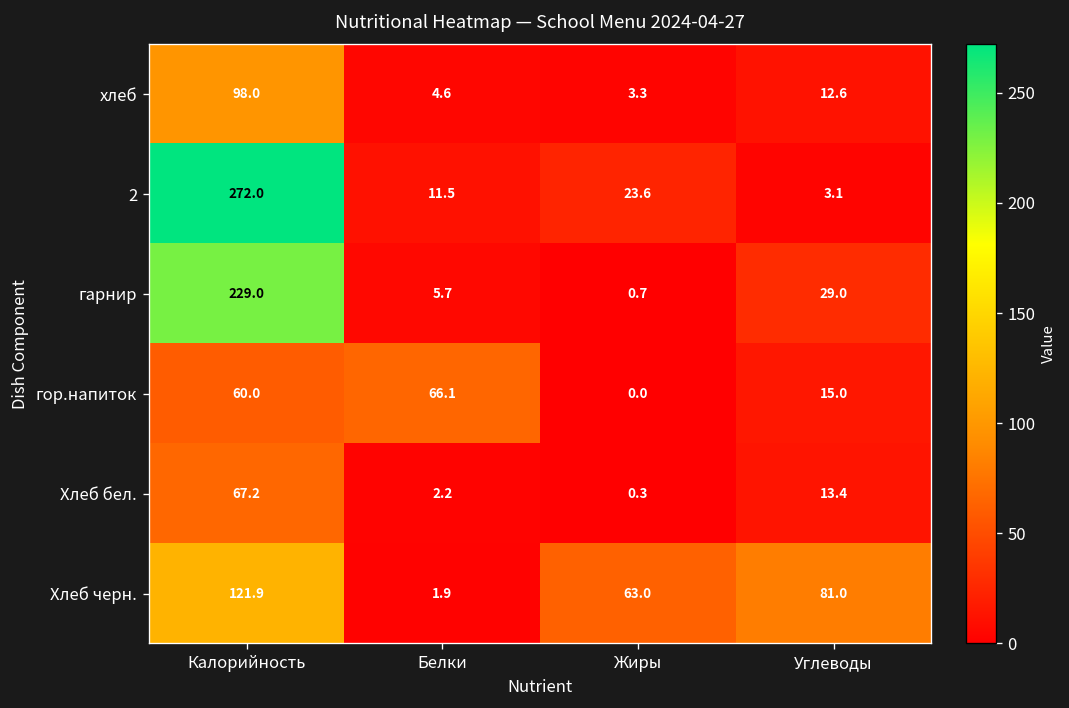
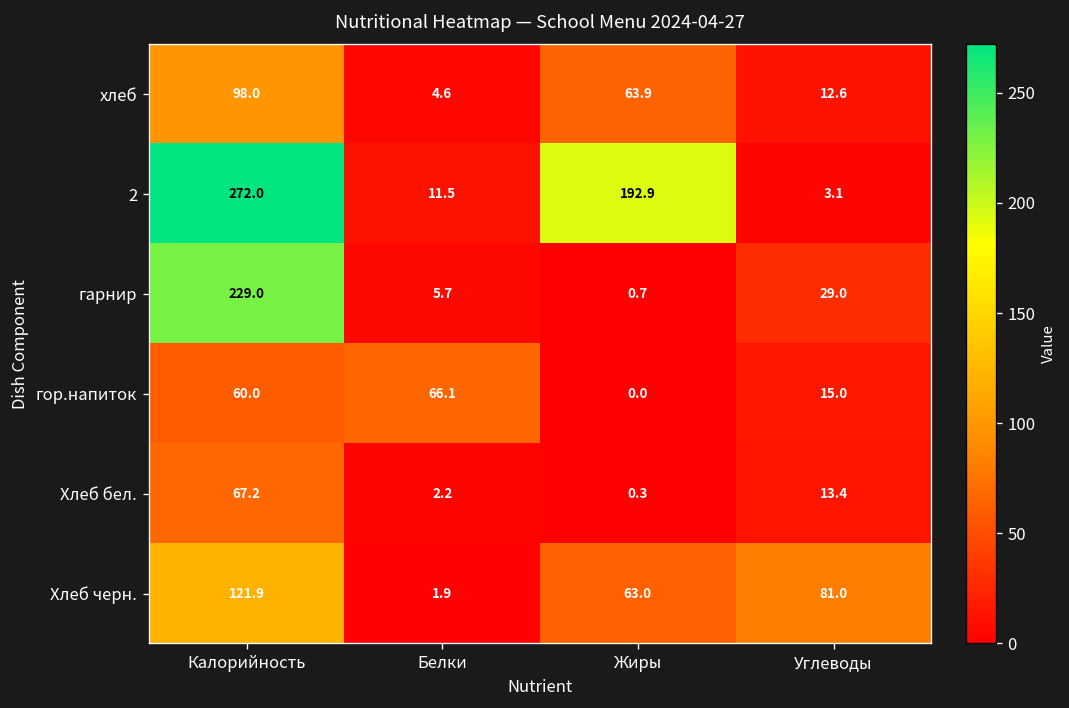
  {
    "хлеб": {
      "Калорийность": 98.0,
      "Белки": 4.6,
-     "Жиры": 3.3,
+     "Жиры": 63.9,
      "Углеводы": 12.6
    },
    "2": {
      "Калорийность": 272.0,
      "Белки": 11.5,
-     "Жиры": 23.6,
+     "Жиры": 192.9,
      "Углеводы": 3.1
    },
    "гарнир": {
      "Калорийность": 229.0,
      "Белки": 5.7,
      "Жиры": 0.7,
      "Углеводы": 29.0
    },
    "гор.напиток": {
      "Калорийность": 60.0,
      "Белки": 66.1,
      "Жиры": 0.0,
      "Углеводы": 15.0
    },
    "Хлеб бел.": {
      "Калорийность": 67.2,
      "Белки": 2.2,
      "Жиры": 0.3,
      "Углеводы": 13.4
    },
    "Хлеб черн.": {
      "Калорийность": 121.9,
      "Белки": 1.9,
      "Жиры": 63.0,
      "Углеводы": 81.0
    }
  }
